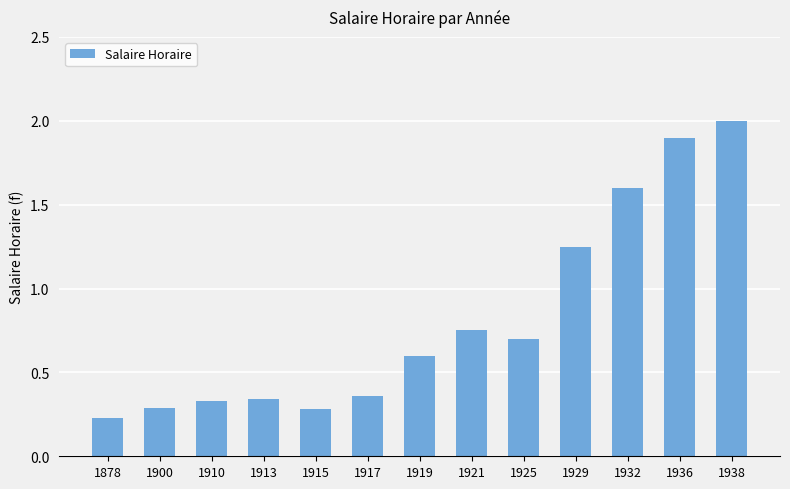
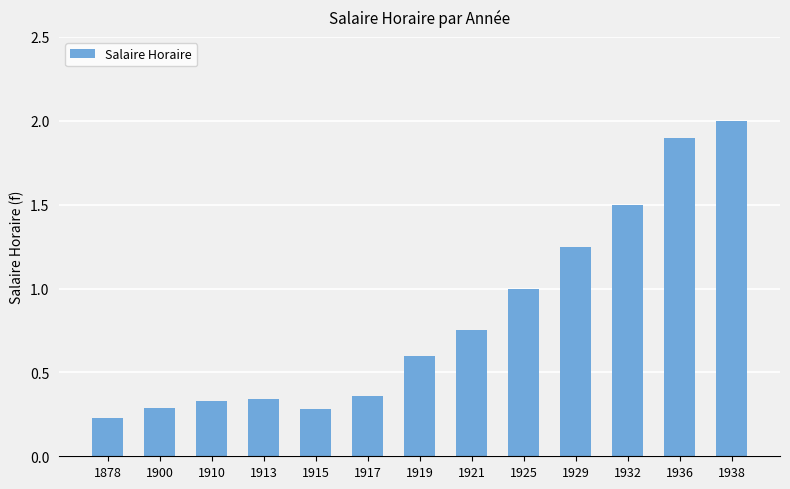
  {
    "1878": 0.23,
    "1900": 0.3,
    "1910": 0.33,
    "1913": 0.34,
    "1915": 0.28,
    "1917": 0.36,
    "1919": 0.6,
    "1921": 0.75,
-   "1925": 0.7,
+   "1925": 1.0,
    "1929": 1.25,
-   "1932": 1.6,
+   "1932": 1.5,
    "1936": 1.9,
    "1938": 2.0
  }
